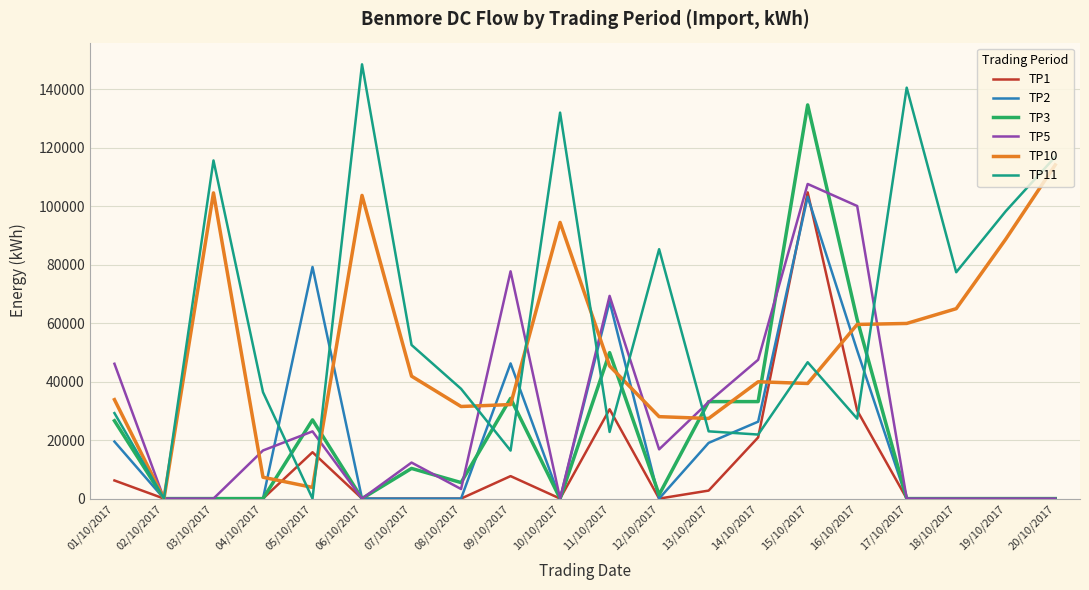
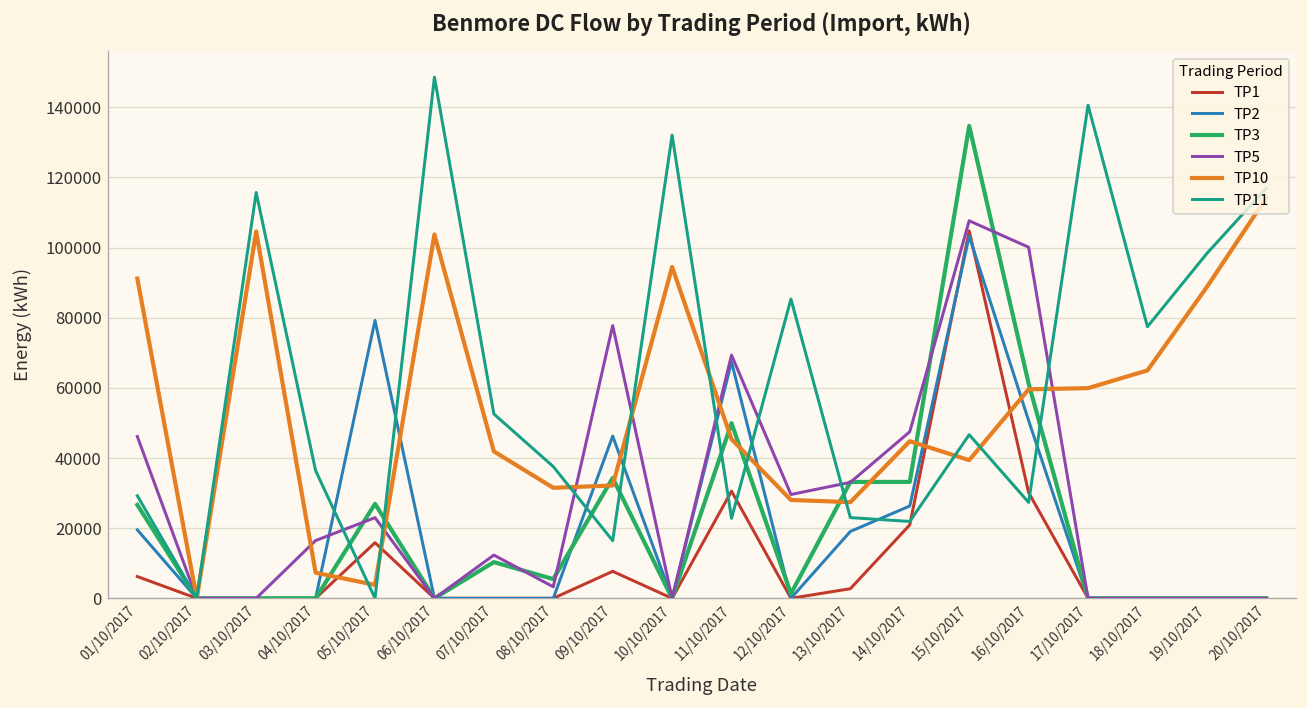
  {
    "TP1": {
      "01/10/2017": 6000,
      "05/10/2017": 16000,
      "09/10/2017": 8000,
      "11/10/2017": 31000,
      "13/10/2017": 3000,
      "14/10/2017": 21000,
      "15/10/2017": 105000,
      "16/10/2017": 30000
    },
    "TP2": {
      "01/10/2017": 20000,
      "05/10/2017": 79000,
      "09/10/2017": 46000,
      "11/10/2017": 67000,
      "13/10/2017": 19000,
      "14/10/2017": 26000,
      "15/10/2017": 103000,
      "16/10/2017": 51000
    },
    "TP5": {
      "01/10/2017": 46000,
      "04/10/2017": 16000,
      "05/10/2017": 23000,
      "07/10/2017": 12000,
      "08/10/2017": 3000,
      "09/10/2017": 78000,
      "11/10/2017": 69000,
-     "12/10/2017": 17000,
+     "12/10/2017": 30000,
      "14/10/2017": 47000,
      "15/10/2017": 108000,
      "16/10/2017": 100000
    },
    "TP10": {
-     "01/10/2017": 34000,
+     "01/10/2017": 91000,
      "03/10/2017": 105000,
      "04/10/2017": 7000,
      "05/10/2017": 4000,
      "06/10/2017": 104000,
      "07/10/2017": 42000,
      "08/10/2017": 32000,
      "09/10/2017": 32000,
      "10/10/2017": 94000,
      "11/10/2017": 45000,
      "12/10/2017": 28000,
      "13/10/2017": 27000,
-     "14/10/2017": 40000,
+     "14/10/2017": 45000,
      "15/10/2017": 39000,
      "16/10/2017": 60000,
      "17/10/2017": 60000,
      "18/10/2017": 65000,
      "19/10/2017": 89000
    }
  }
